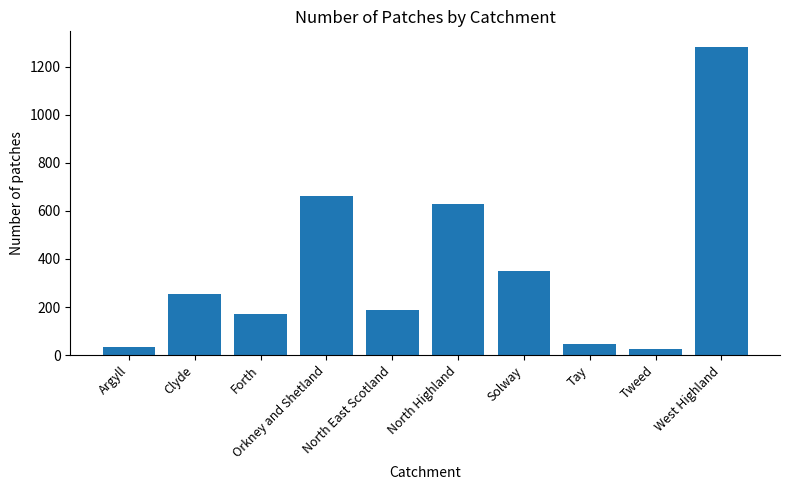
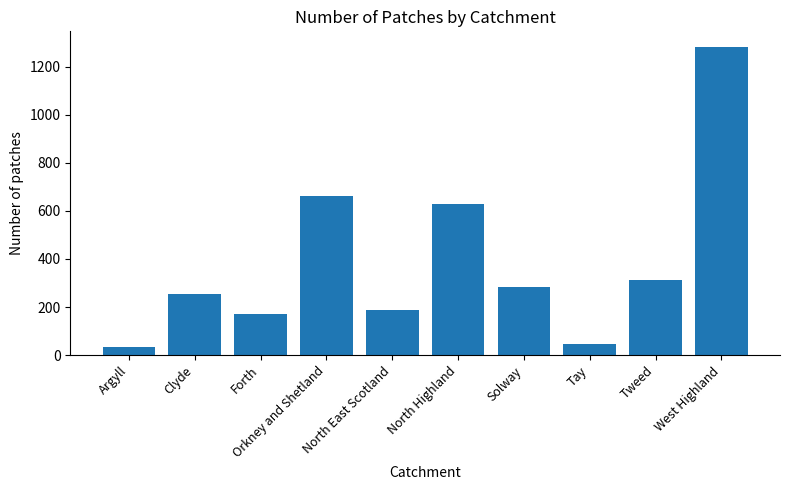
  {
    "Argyll": 30,
    "Clyde": 260,
    "Forth": 170,
    "Orkney and Shetland": 660,
    "North East Scotland": 190,
    "North Highland": 630,
-   "Solway": 350,
+   "Solway": 280,
    "Tay": 50,
-   "Tweed": 20,
+   "Tweed": 310,
    "West Highland": 1280
  }
